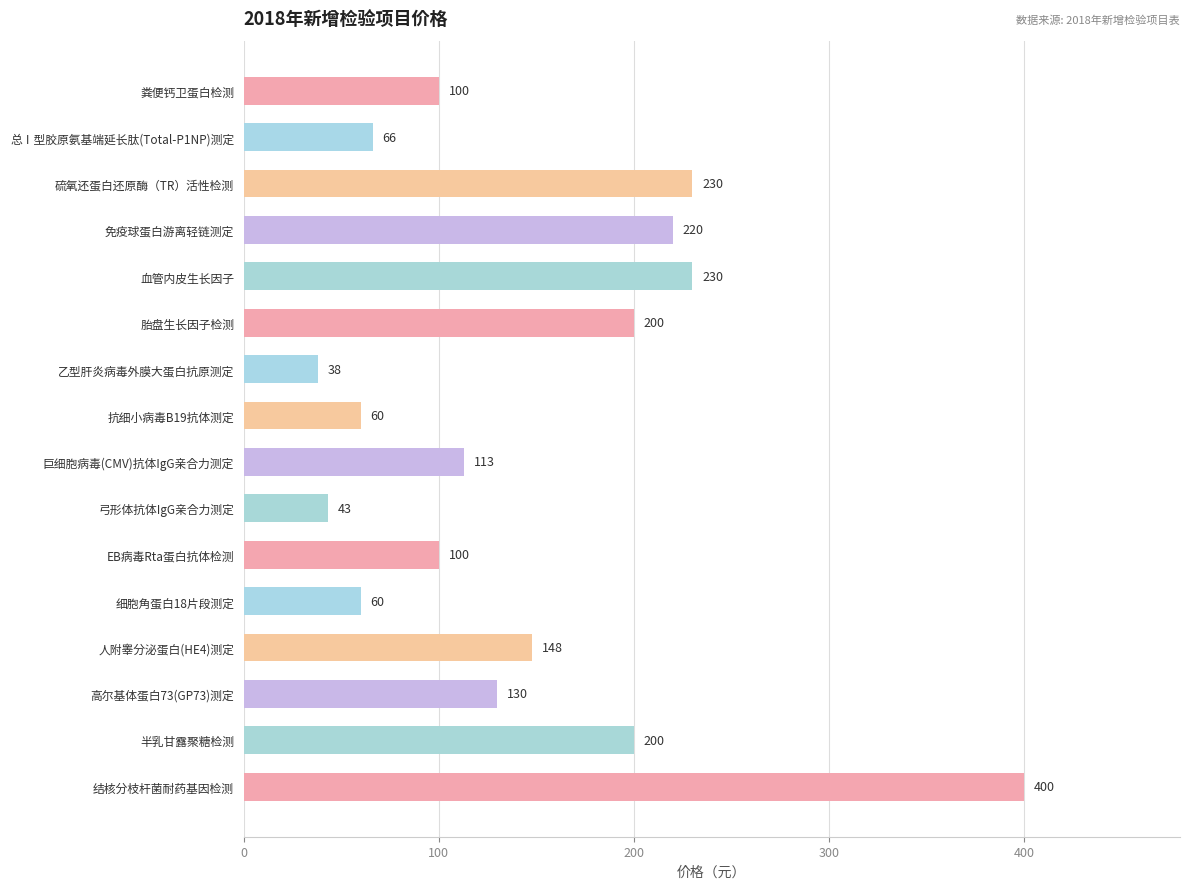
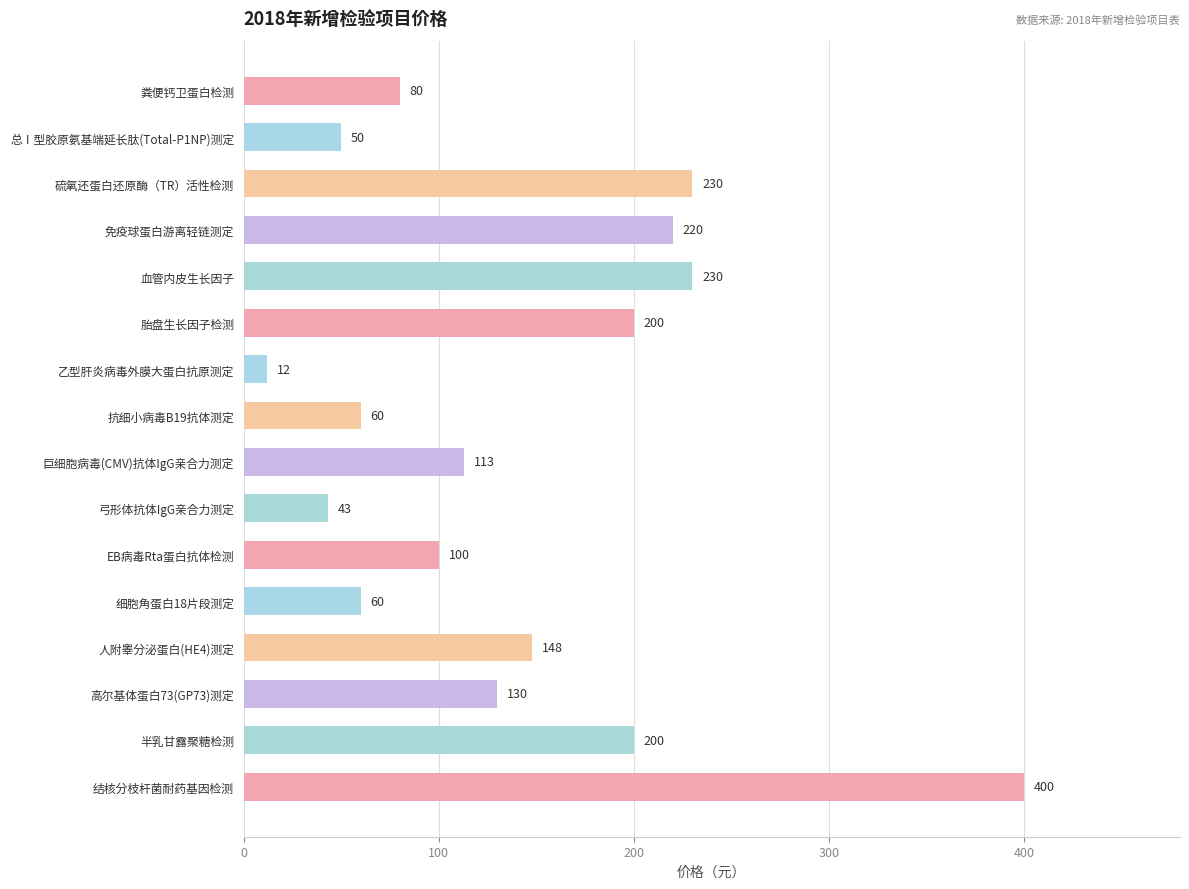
  {
-   "粪便钙卫蛋白检测": 100,
-   "总Ⅰ型胶原氨基端延长肽(Total-P1NP)测定": 66,
+   "粪便钙卫蛋白检测": 80,
+   "总Ⅰ型胶原氨基端延长肽(Total-P1NP)测定": 50,
    "硫氧还蛋白还原酶（TR）活性检测": 230,
    "免疫球蛋白游离轻链测定": 220,
    "血管内皮生长因子": 230,
    "胎盘生长因子检测": 200,
-   "乙型肝炎病毒外膜大蛋白抗原测定": 38,
+   "乙型肝炎病毒外膜大蛋白抗原测定": 12,
    "抗细小病毒B19抗体测定": 60,
    "巨细胞病毒(CMV)抗体IgG亲合力测定": 113,
    "弓形体抗体IgG亲合力测定": 43,
    "EB病毒Rta蛋白抗体检测": 100,
    "细胞角蛋白18片段测定": 60,
    "人附睾分泌蛋白(HE4)测定": 148,
    "高尔基体蛋白73(GP73)测定": 130,
    "半乳甘露聚糖检测": 200,
    "结核分枝杆菌耐药基因检测": 400
  }
